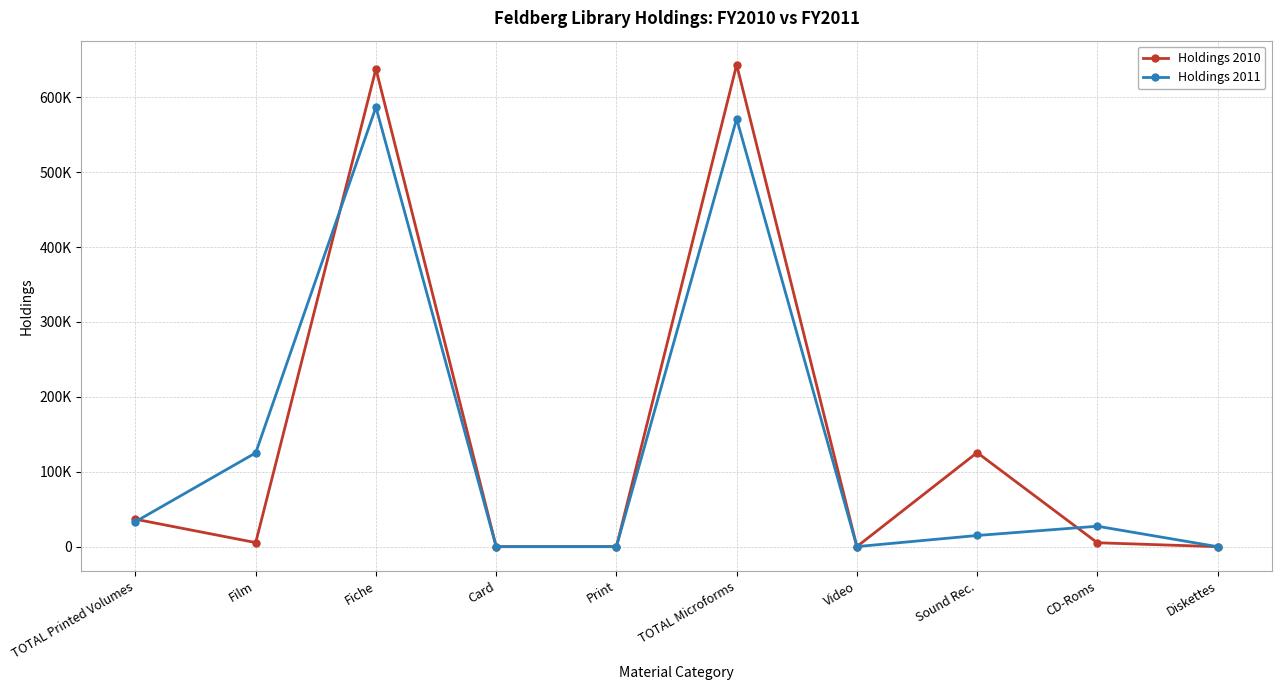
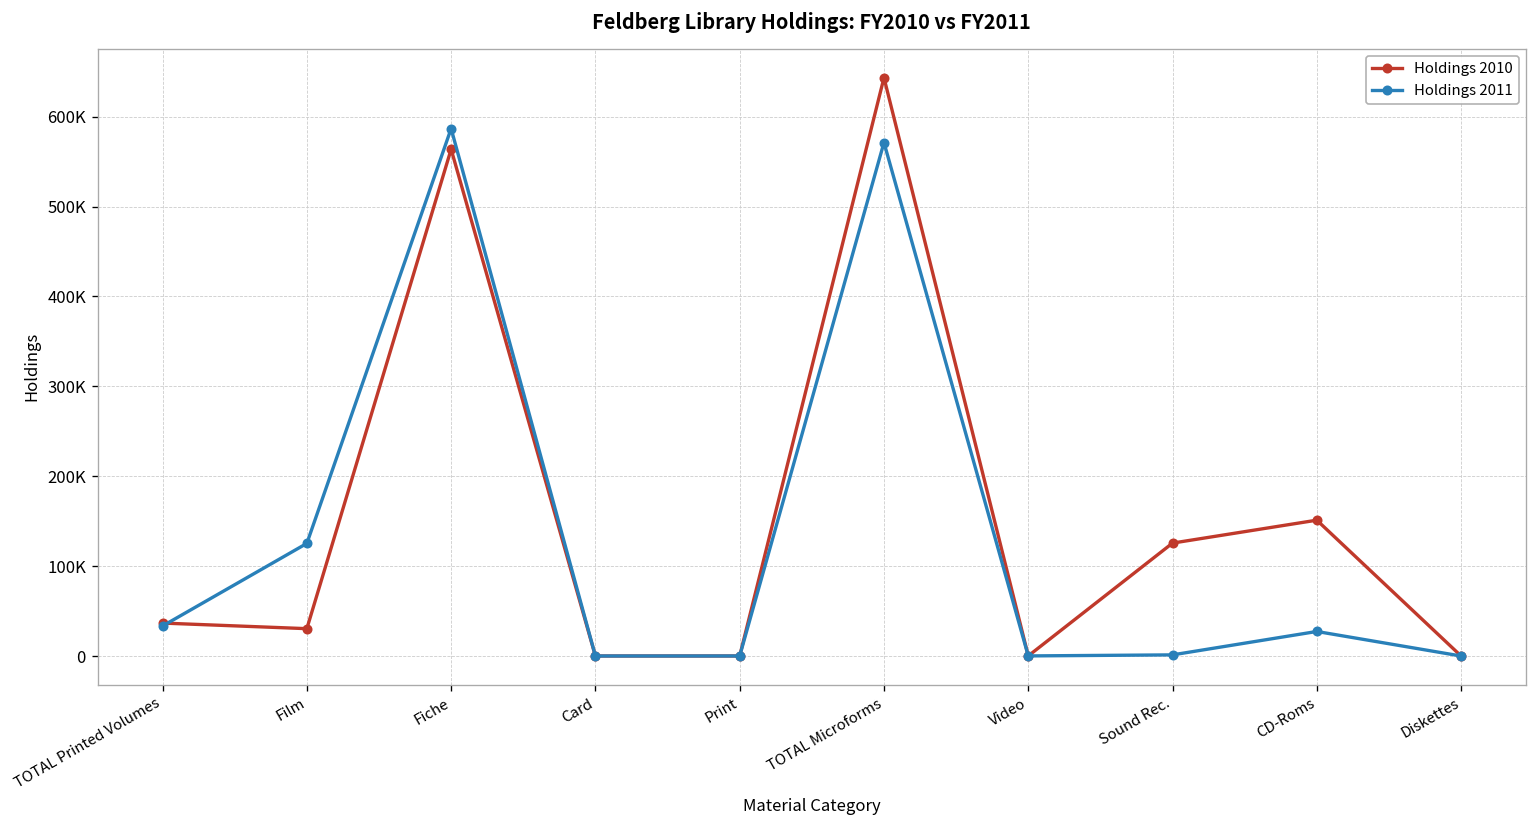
  {
    "Holdings 2010": {
-     "Film": 10000,
-     "Fiche": 640000,
+     "Film": 30000,
+     "Fiche": 560000,
      "TOTAL Microforms": 640000,
      "Sound Rec.": 130000,
-     "CD-Roms": 10000
+     "CD-Roms": 150000
    },
    "Holdings 2011": {
      "Film": 130000,
      "Fiche": 590000,
      "TOTAL Microforms": 570000,
-     "Sound Rec.": 10000,
+     "Sound Rec.": 0,
      "CD-Roms": 30000
    }
  }
